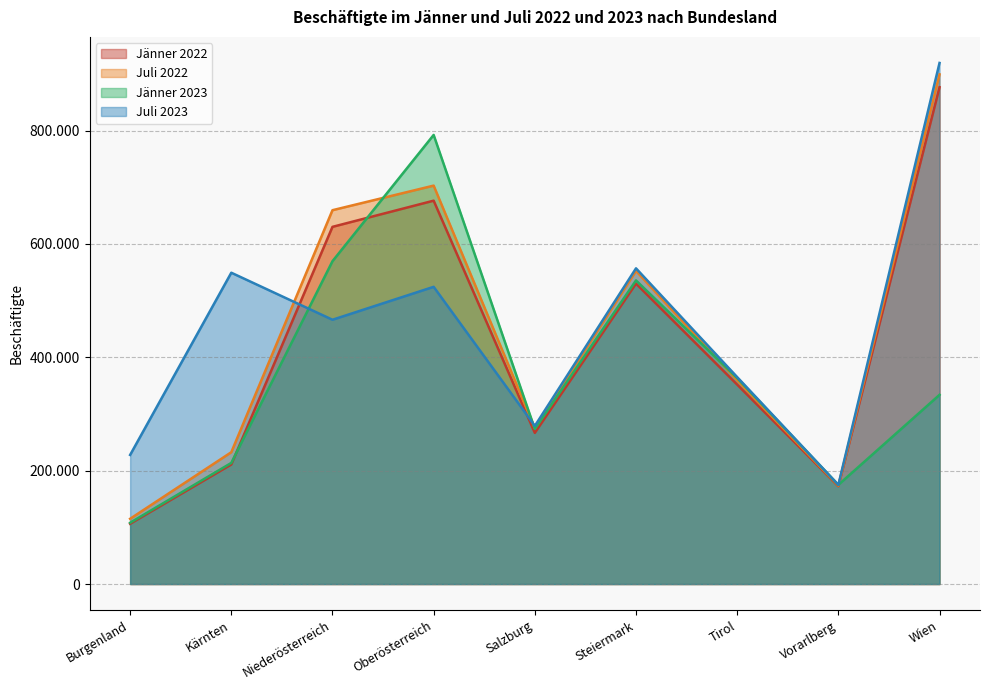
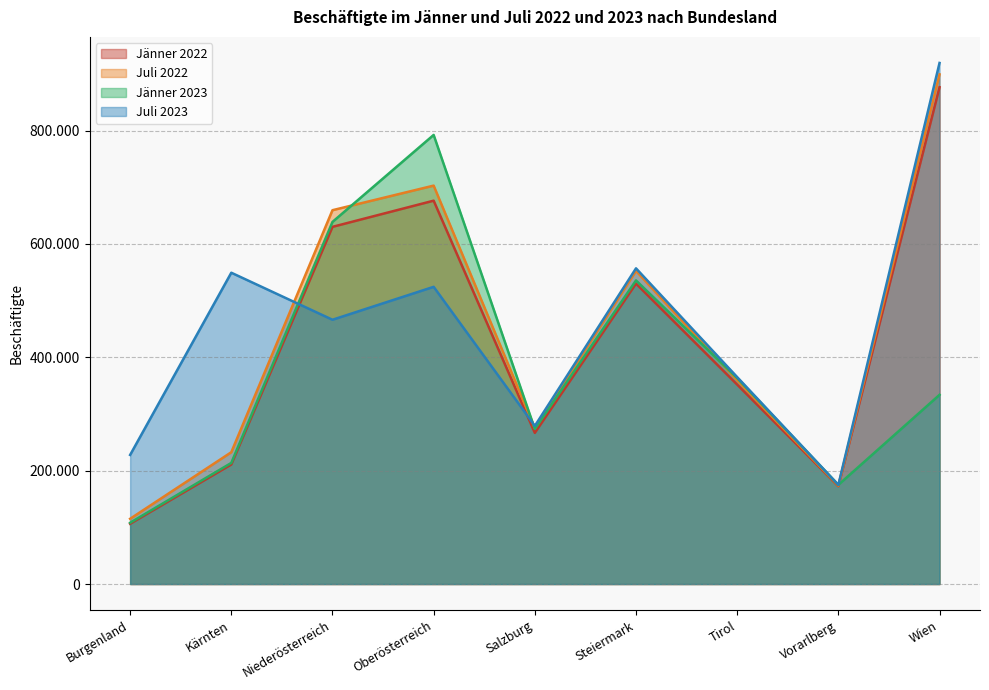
  {
    "Jänner 2023": {
-     "Niederösterreich": 570,
+     "Niederösterreich": 640,
      "Oberösterreich": 790,
      "Steiermark": 540,
      "Wien": 330
    },
    "Juli 2023": {
      "Burgenland": 230,
      "Kärnten": 550,
      "Niederösterreich": 470,
      "Oberösterreich": 520,
      "Steiermark": 560,
      "Wien": 920
    }
  }
